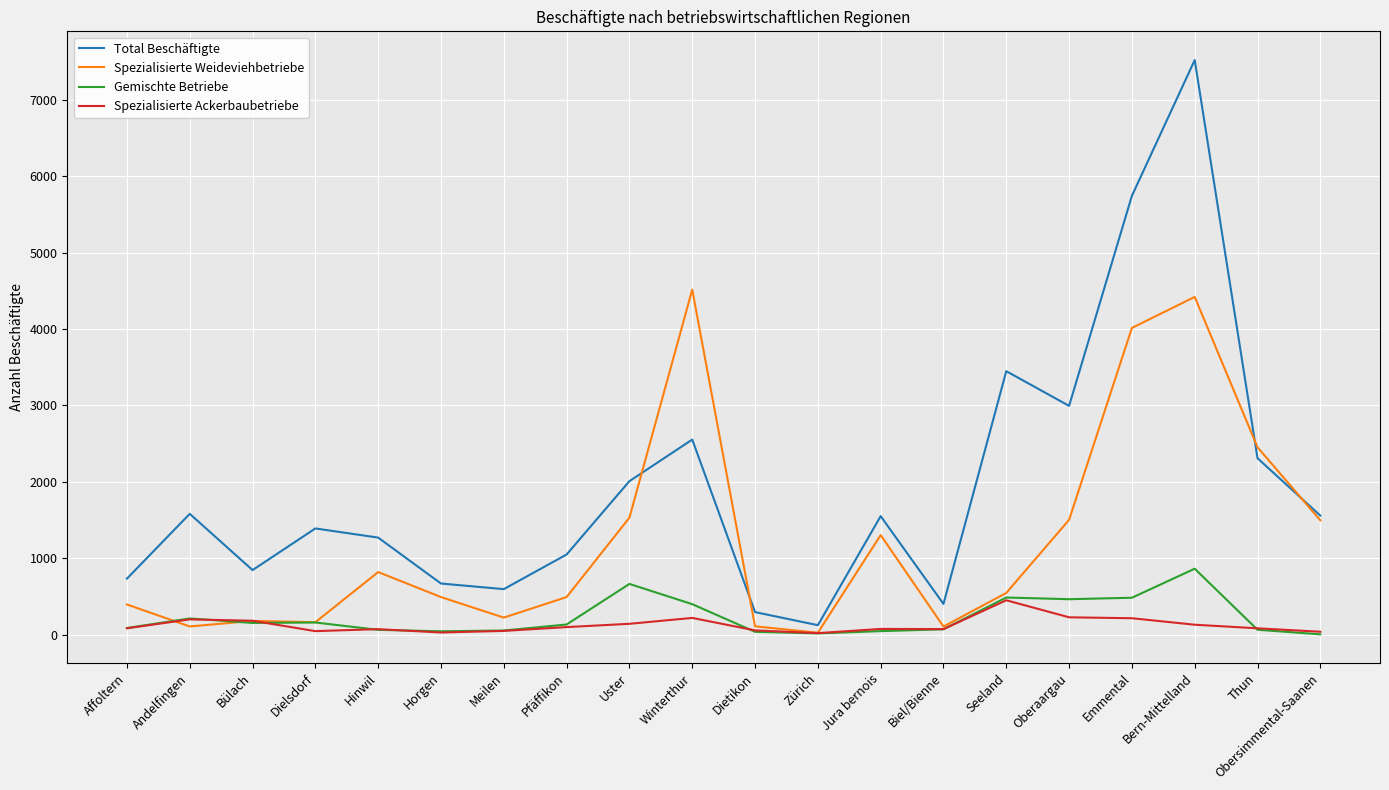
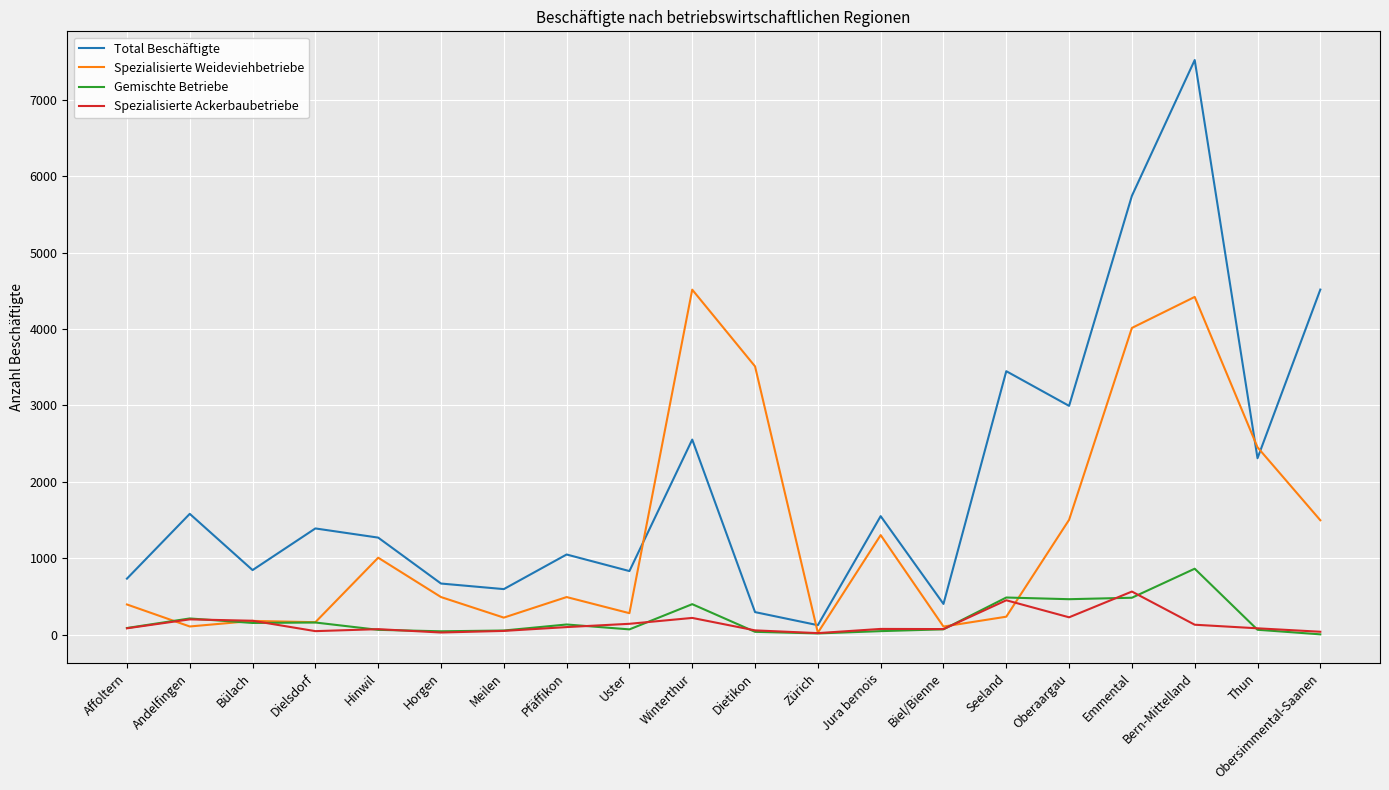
  {
    "Total Beschäftigte": {
      "Affoltern": 700,
      "Andelfingen": 1600,
      "Bülach": 800,
      "Dielsdorf": 1400,
      "Hinwil": 1300,
      "Horgen": 700,
      "Meilen": 600,
      "Pfäffikon": 1000,
-     "Uster": 2000,
+     "Uster": 800,
      "Winterthur": 2600,
      "Dietikon": 300,
      "Zürich": 100,
      "Jura bernois": 1600,
      "Biel/Bienne": 400,
      "Seeland": 3400,
      "Oberaargau": 3000,
      "Emmental": 5700,
      "Bern-Mittelland": 7500,
      "Thun": 2300,
-     "Obersimmental-Saanen": 1600
+     "Obersimmental-Saanen": 4500
    },
    "Spezialisierte Weideviehbetriebe": {
      "Affoltern": 400,
      "Andelfingen": 100,
-     "Hinwil": 800,
+     "Hinwil": 1000,
      "Horgen": 500,
      "Meilen": 200,
      "Pfäffikon": 500,
-     "Uster": 1500,
+     "Uster": 300,
      "Winterthur": 4500,
-     "Dietikon": 100,
+     "Dietikon": 3500,
      "Jura bernois": 1300,
-     "Seeland": 500,
+     "Seeland": 200,
      "Oberaargau": 1500,
      "Emmental": 4000,
      "Bern-Mittelland": 4400,
      "Thun": 2500,
      "Obersimmental-Saanen": 1500
    },
    "Gemischte Betriebe": {
      "Pfäffikon": 100,
-     "Uster": 700,
+     "Uster": 100,
      "Winterthur": 400,
      "Seeland": 500,
      "Oberaargau": 500,
      "Emmental": 500,
      "Bern-Mittelland": 900,
      "Obersimmental-Saanen": 0
    },
    "Spezialisierte Ackerbaubetriebe": {
      "Dielsdorf": 0,
      "Pfäffikon": 100,
      "Uster": 100,
      "Winterthur": 200,
      "Seeland": 500,
      "Oberaargau": 200,
-     "Emmental": 200,
+     "Emmental": 600,
      "Bern-Mittelland": 100,
      "Obersimmental-Saanen": 0
    }
  }
